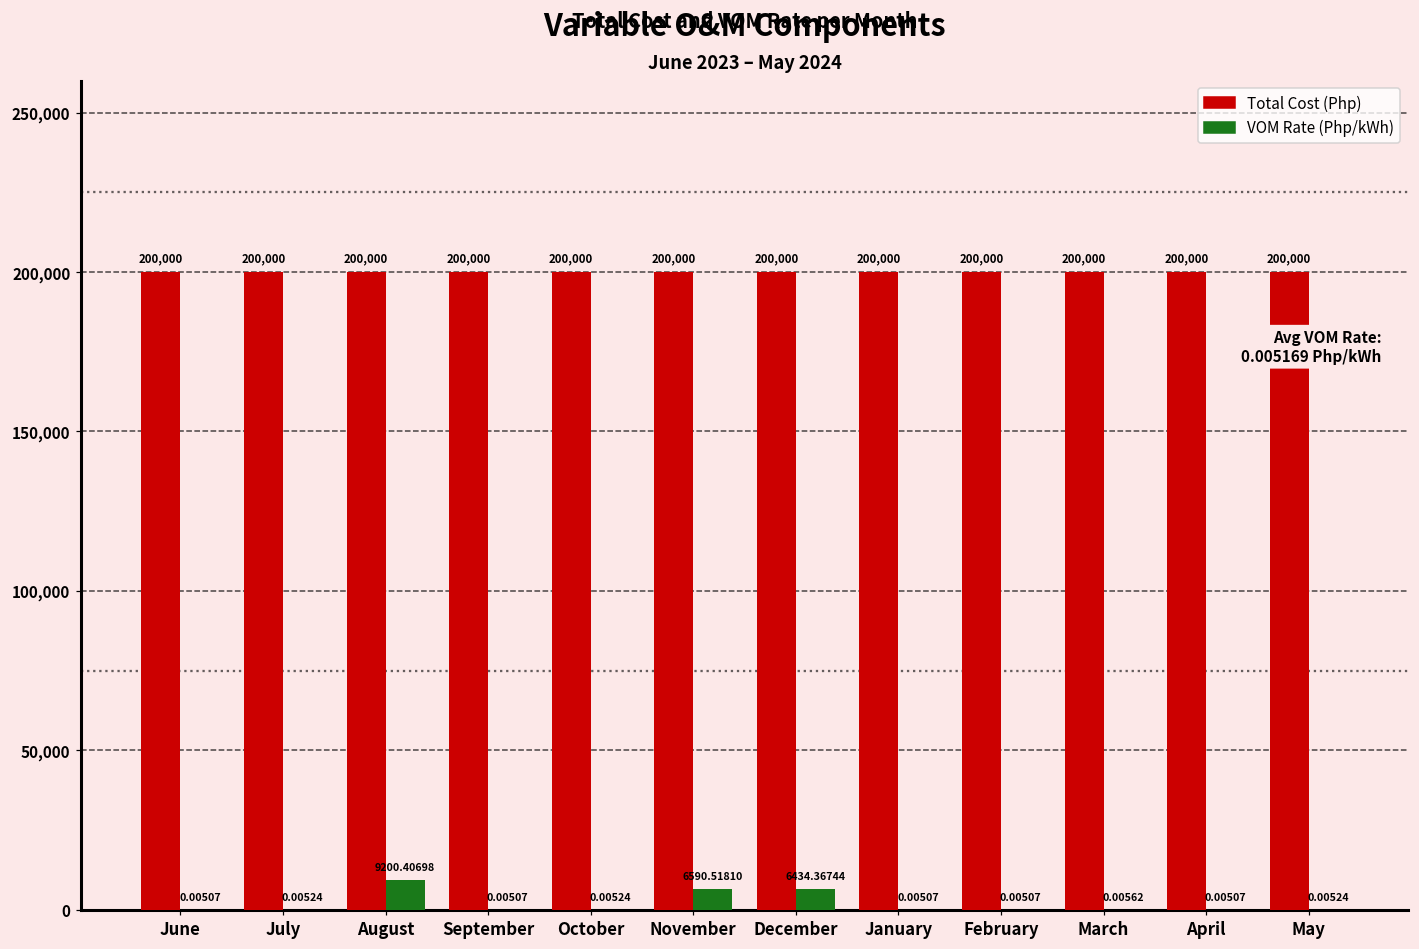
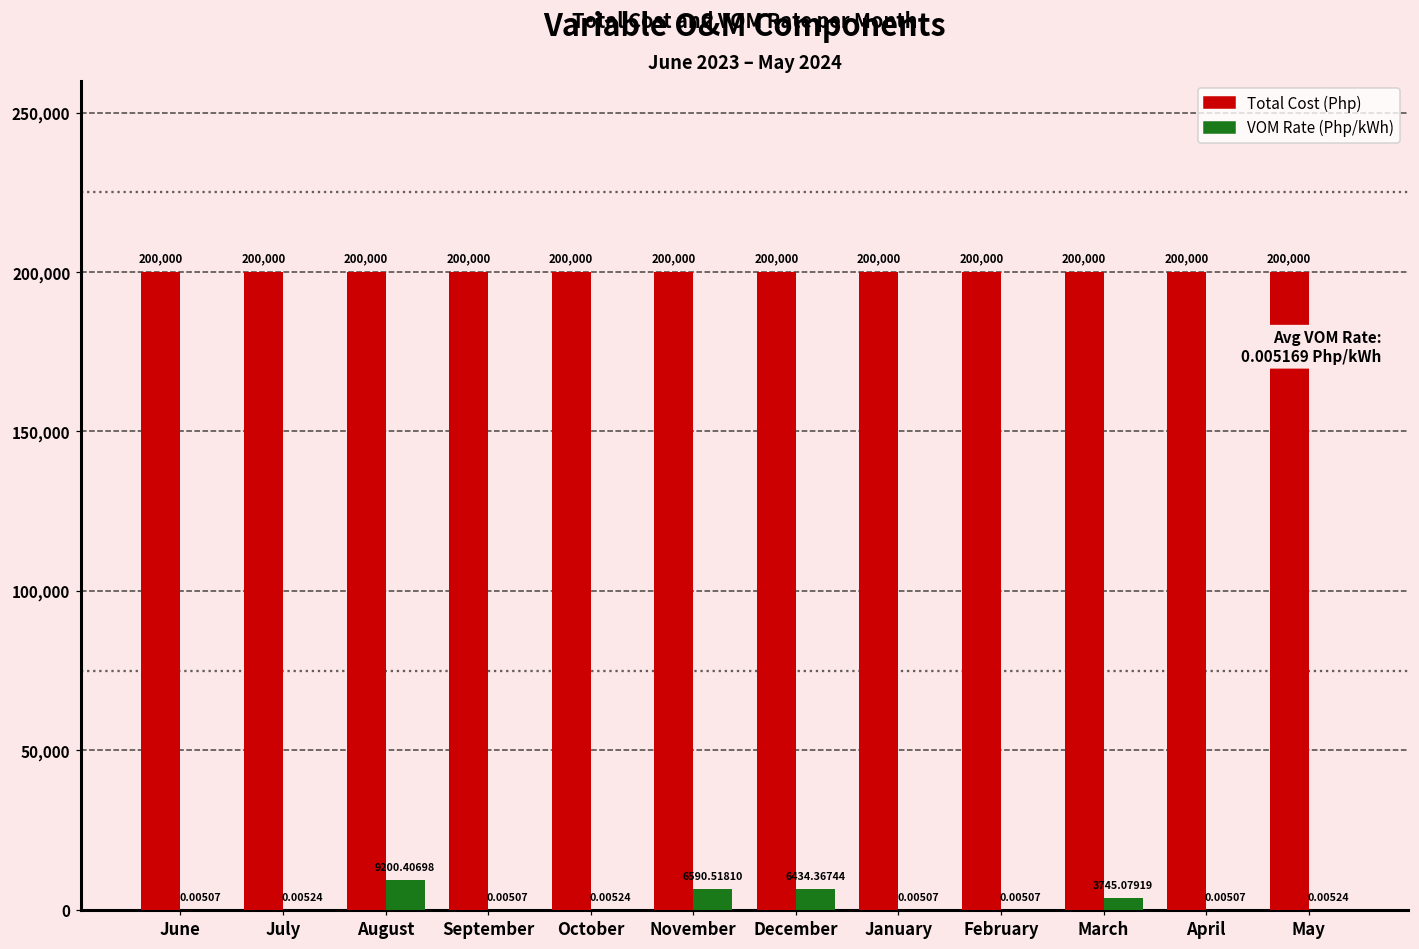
  {
    "Total Cost (Php)": {
      "June": "200,000",
      "July": "200,000",
      "August": "200,000",
      "September": "200,000",
      "October": "200,000",
      "November": "200,000",
      "December": "200,000",
      "January": "200,000",
      "February": "200,000",
      "March": "200,000",
      "April": "200,000",
      "May": "200,000"
    },
    "VOM Rate (Php/kWh)": {
      "June": "0.00507",
      "July": "0.00524",
      "August": "9200.40698",
      "September": "0.00507",
      "October": "0.00524",
      "November": "6590.51810",
      "December": "6434.36744",
      "January": "0.00507",
      "February": "0.00507",
-     "March": "0.00562",
+     "March": "3745.07919",
      "April": "0.00507",
      "May": "0.00524"
    }
  }
